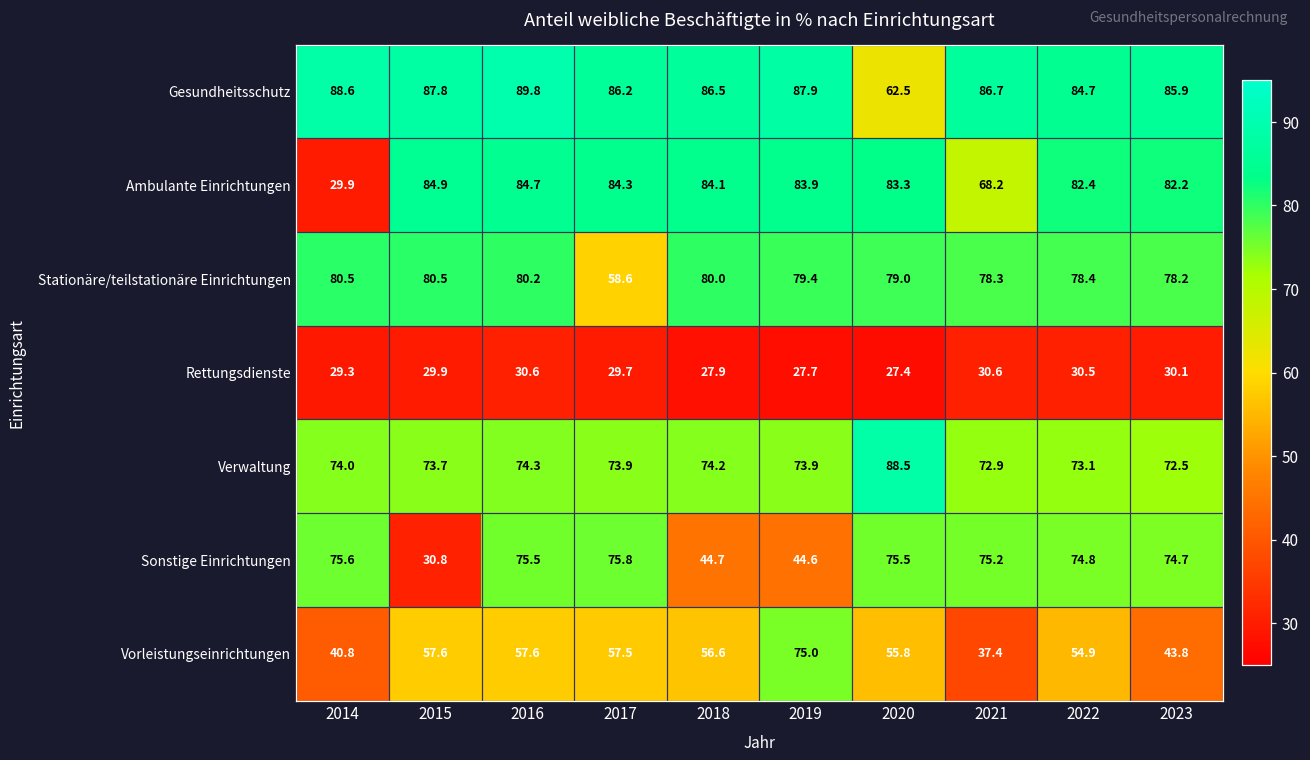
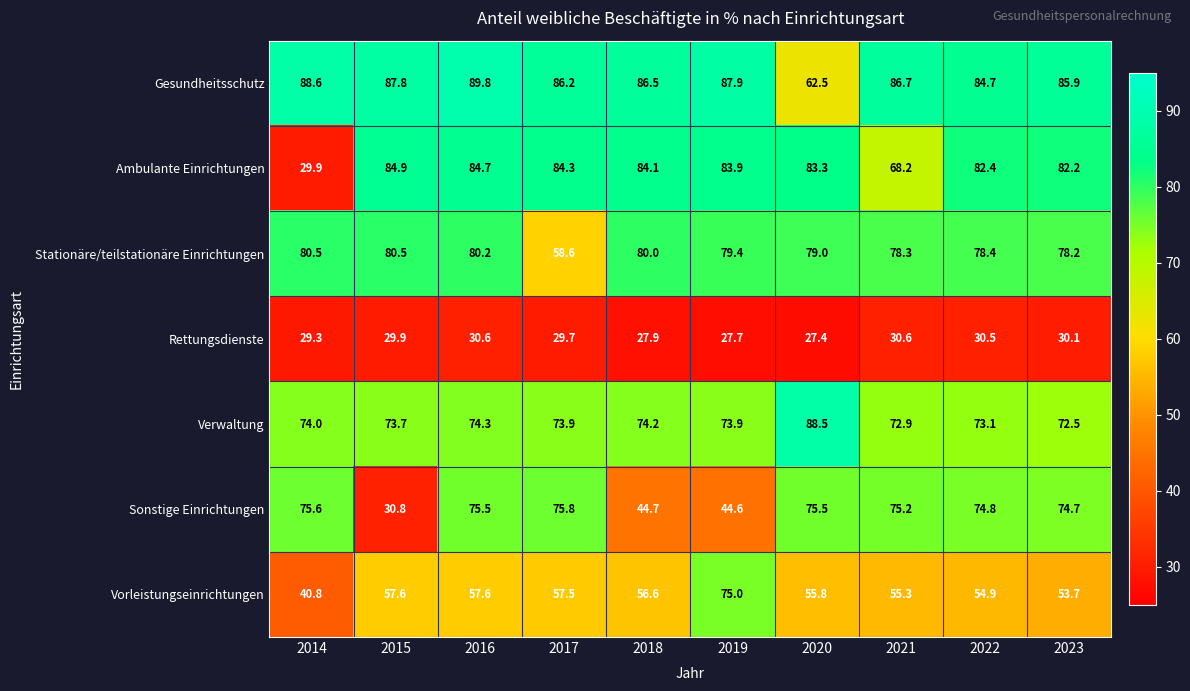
  {
    "Gesundheitsschutz": {
      "2014": 88.6,
      "2015": 87.8,
      "2016": 89.8,
      "2017": 86.2,
      "2018": 86.5,
      "2019": 87.9,
      "2020": 62.5,
      "2021": 86.7,
      "2022": 84.7,
      "2023": 85.9
    },
    "Ambulante Einrichtungen": {
      "2014": 29.9,
      "2015": 84.9,
      "2016": 84.7,
      "2017": 84.3,
      "2018": 84.1,
      "2019": 83.9,
      "2020": 83.3,
      "2021": 68.2,
      "2022": 82.4,
      "2023": 82.2
    },
    "Stationäre/teilstationäre Einrichtungen": {
      "2014": 80.5,
      "2015": 80.5,
      "2016": 80.2,
      "2017": 58.6,
      "2018": 80.0,
      "2019": 79.4,
      "2020": 79.0,
      "2021": 78.3,
      "2022": 78.4,
      "2023": 78.2
    },
    "Rettungsdienste": {
      "2014": 29.3,
      "2015": 29.9,
      "2016": 30.6,
      "2017": 29.7,
      "2018": 27.9,
      "2019": 27.7,
      "2020": 27.4,
      "2021": 30.6,
      "2022": 30.5,
      "2023": 30.1
    },
    "Verwaltung": {
      "2014": 74.0,
      "2015": 73.7,
      "2016": 74.3,
      "2017": 73.9,
      "2018": 74.2,
      "2019": 73.9,
      "2020": 88.5,
      "2021": 72.9,
      "2022": 73.1,
      "2023": 72.5
    },
    "Sonstige Einrichtungen": {
      "2014": 75.6,
      "2015": 30.8,
      "2016": 75.5,
      "2017": 75.8,
      "2018": 44.7,
      "2019": 44.6,
      "2020": 75.5,
      "2021": 75.2,
      "2022": 74.8,
      "2023": 74.7
    },
    "Vorleistungseinrichtungen": {
      "2014": 40.8,
      "2015": 57.6,
      "2016": 57.6,
      "2017": 57.5,
      "2018": 56.6,
      "2019": 75.0,
      "2020": 55.8,
-     "2021": 37.4,
+     "2021": 55.3,
      "2022": 54.9,
-     "2023": 43.8
+     "2023": 53.7
    }
  }
